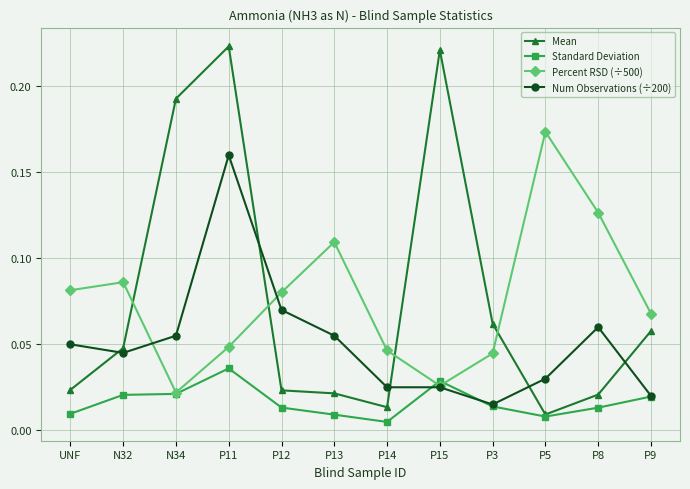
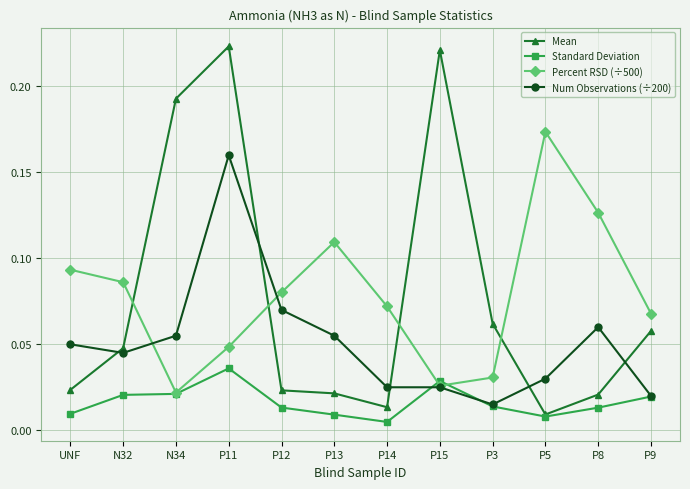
  {
    "Percent RSD (÷500)": {
-     "UNF": 0.081,
+     "UNF": 0.093,
      "N32": 0.086,
      "P11": 0.049,
      "P12": 0.080,
      "P13": 0.109,
-     "P14": 0.046,
-     "P3": 0.045,
+     "P14": 0.072,
+     "P3": 0.031,
      "P5": 0.174,
      "P8": 0.127,
      "P9": 0.068
    }
  }
